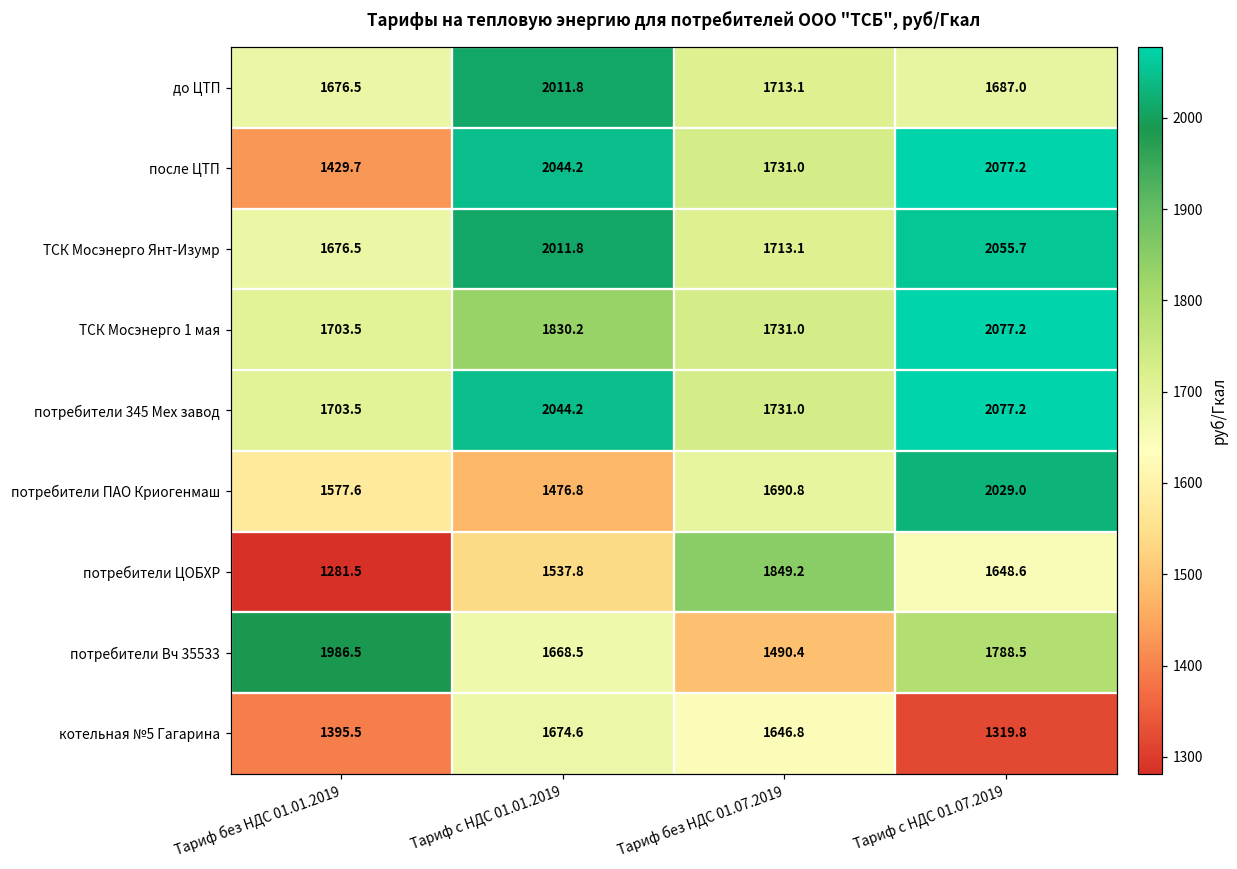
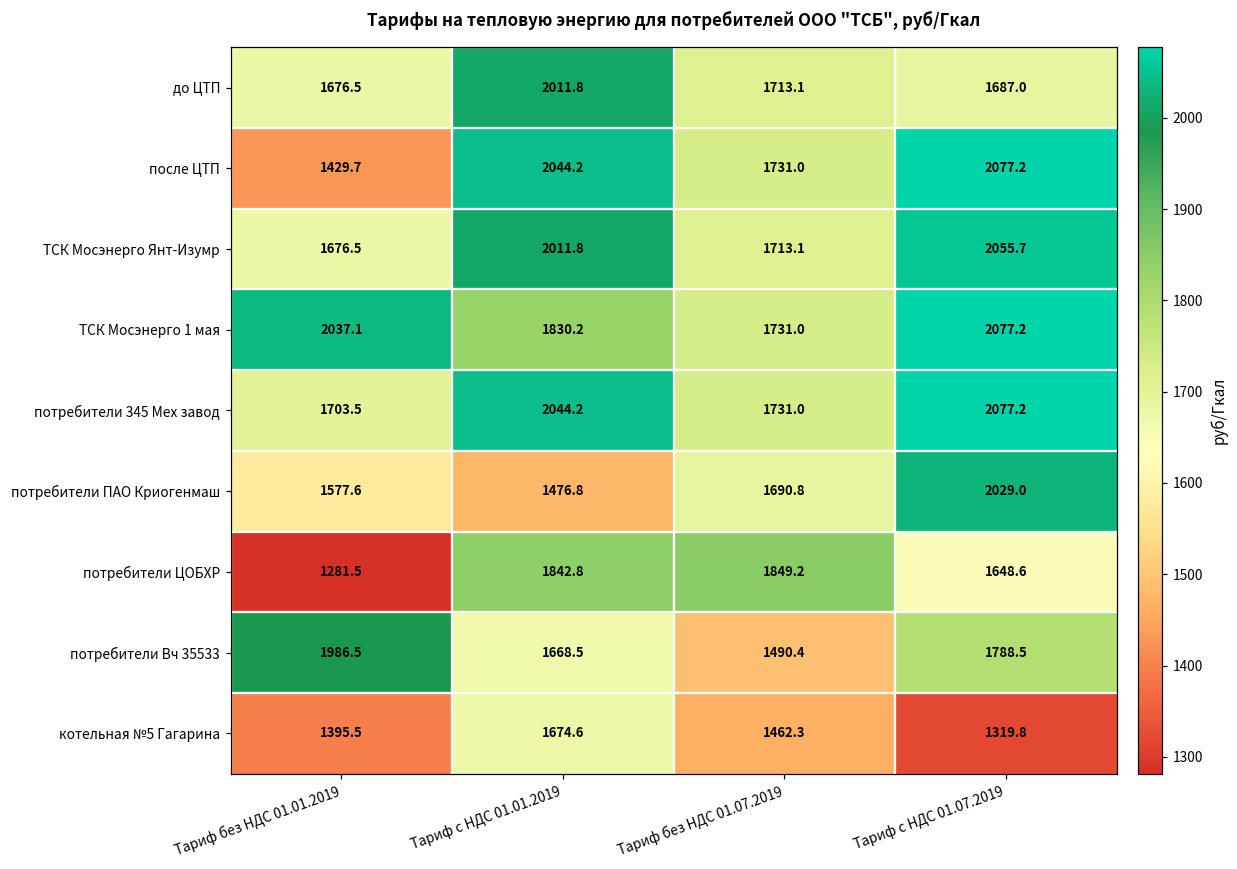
  {
    "до ЦТП": {
      "Тариф без НДС 01.01.2019": 1676.5,
      "Тариф с НДС 01.01.2019": 2011.8,
      "Тариф без НДС 01.07.2019": 1713.1,
      "Тариф с НДС 01.07.2019": 1687.0
    },
    "после ЦТП": {
      "Тариф без НДС 01.01.2019": 1429.7,
      "Тариф с НДС 01.01.2019": 2044.2,
      "Тариф без НДС 01.07.2019": 1731.0,
      "Тариф с НДС 01.07.2019": 2077.2
    },
    "ТСК Мосэнерго Янт-Изумр": {
      "Тариф без НДС 01.01.2019": 1676.5,
      "Тариф с НДС 01.01.2019": 2011.8,
      "Тариф без НДС 01.07.2019": 1713.1,
      "Тариф с НДС 01.07.2019": 2055.7
    },
    "ТСК Мосэнерго 1 мая": {
-     "Тариф без НДС 01.01.2019": 1703.5,
+     "Тариф без НДС 01.01.2019": 2037.1,
      "Тариф с НДС 01.01.2019": 1830.2,
      "Тариф без НДС 01.07.2019": 1731.0,
      "Тариф с НДС 01.07.2019": 2077.2
    },
    "потребители 345 Мех завод": {
      "Тариф без НДС 01.01.2019": 1703.5,
      "Тариф с НДС 01.01.2019": 2044.2,
      "Тариф без НДС 01.07.2019": 1731.0,
      "Тариф с НДС 01.07.2019": 2077.2
    },
    "потребители ПАО Криогенмаш": {
      "Тариф без НДС 01.01.2019": 1577.6,
      "Тариф с НДС 01.01.2019": 1476.8,
      "Тариф без НДС 01.07.2019": 1690.8,
      "Тариф с НДС 01.07.2019": 2029.0
    },
    "потребители ЦОБХР": {
      "Тариф без НДС 01.01.2019": 1281.5,
-     "Тариф с НДС 01.01.2019": 1537.8,
+     "Тариф с НДС 01.01.2019": 1842.8,
      "Тариф без НДС 01.07.2019": 1849.2,
      "Тариф с НДС 01.07.2019": 1648.6
    },
    "потребители Вч 35533": {
      "Тариф без НДС 01.01.2019": 1986.5,
      "Тариф с НДС 01.01.2019": 1668.5,
      "Тариф без НДС 01.07.2019": 1490.4,
      "Тариф с НДС 01.07.2019": 1788.5
    },
    "котельная №5 Гагарина": {
      "Тариф без НДС 01.01.2019": 1395.5,
      "Тариф с НДС 01.01.2019": 1674.6,
-     "Тариф без НДС 01.07.2019": 1646.8,
+     "Тариф без НДС 01.07.2019": 1462.3,
      "Тариф с НДС 01.07.2019": 1319.8
    }
  }
